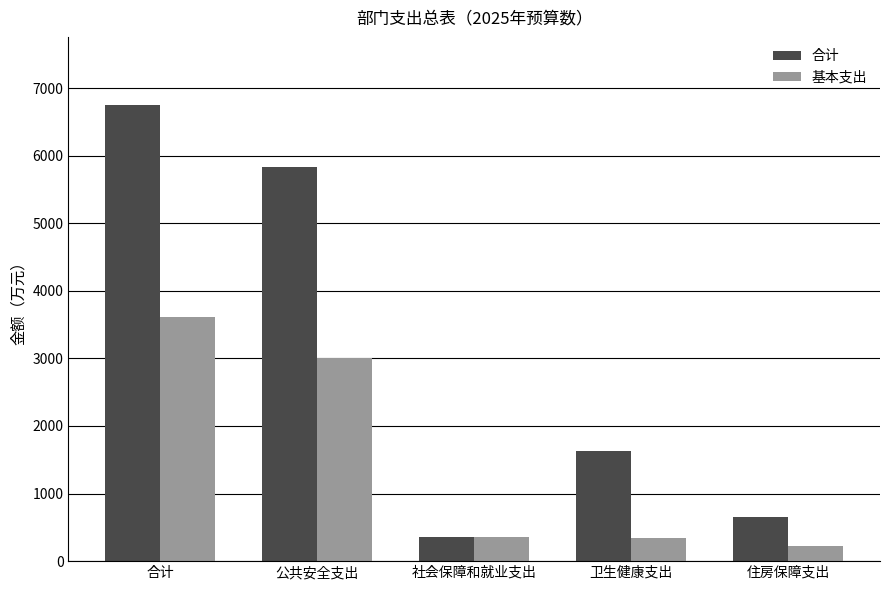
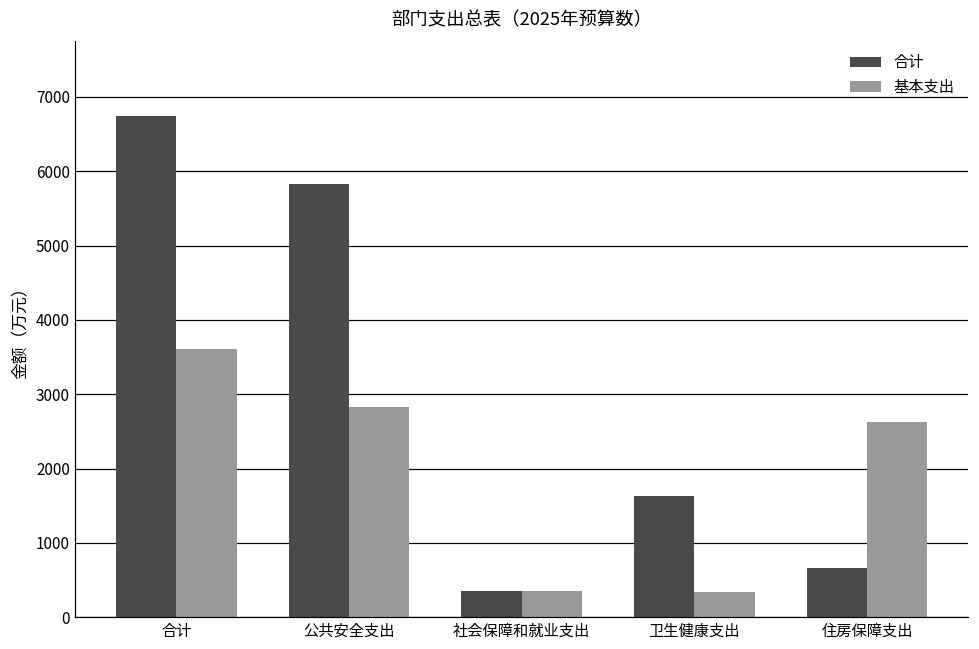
  {
    "合计": {
      "合计": 6700,
      "公共安全支出": 5800,
      "社会保障和就业支出": 400,
      "卫生健康支出": 1600,
      "住房保障支出": 700
    },
    "基本支出": {
      "合计": 3600,
-     "公共安全支出": 3000,
+     "公共安全支出": 2800,
      "社会保障和就业支出": 400,
      "卫生健康支出": 300,
-     "住房保障支出": 200
+     "住房保障支出": 2600
    }
  }
